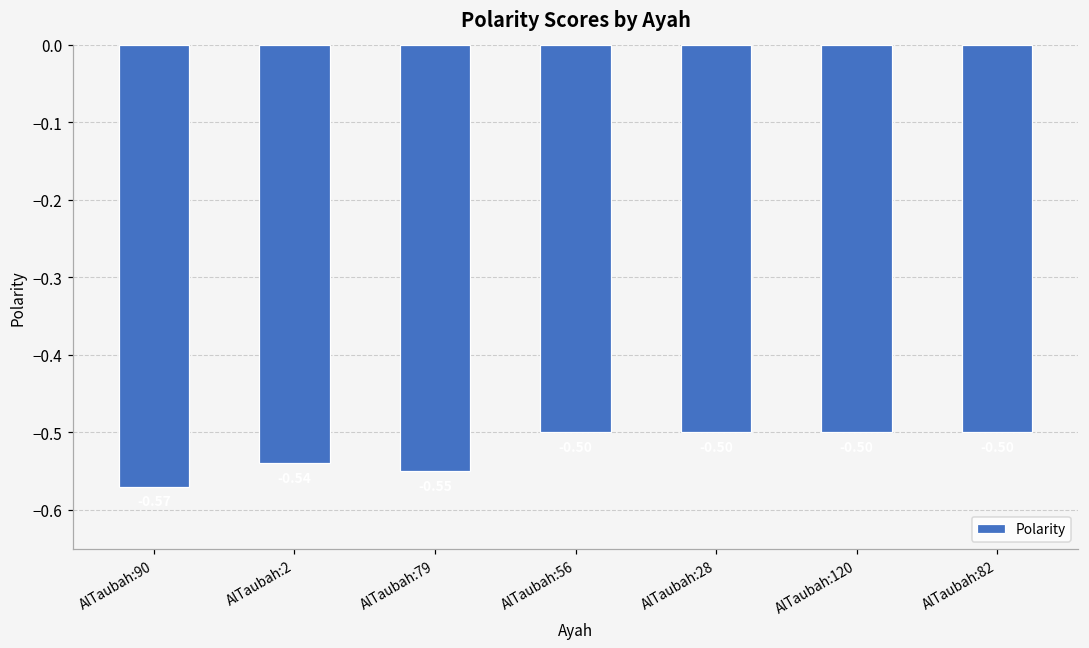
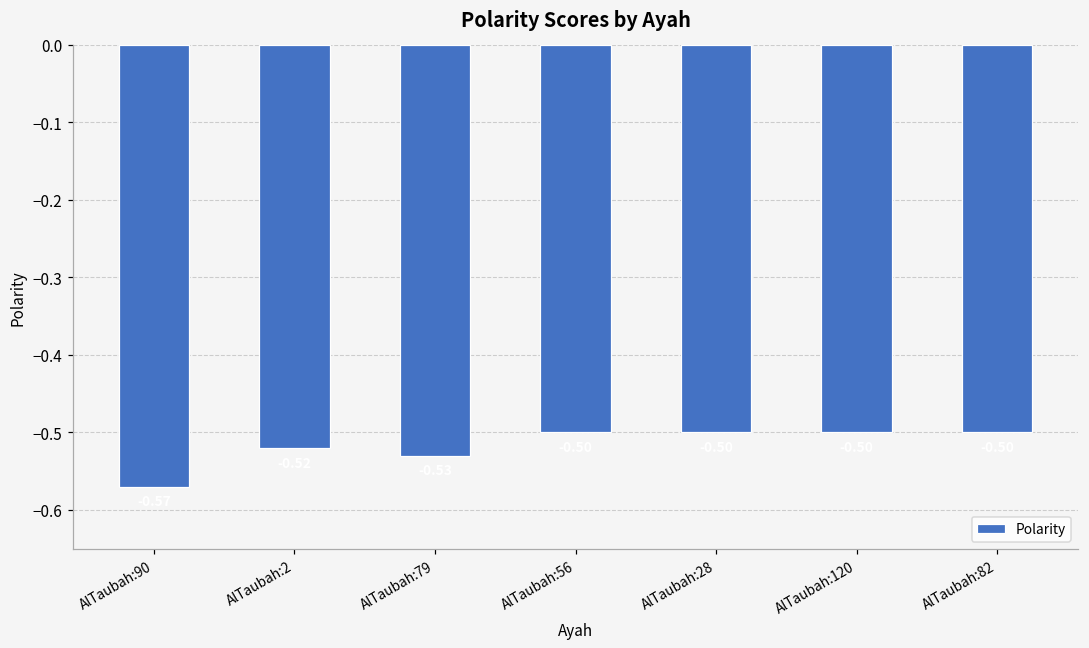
  {
    "AlTaubah:90": -0.57,
-   "AlTaubah:2": -0.54,
-   "AlTaubah:79": -0.55,
+   "AlTaubah:2": -0.52,
+   "AlTaubah:79": -0.53,
    "AlTaubah:56": -0.50,
    "AlTaubah:28": -0.50,
    "AlTaubah:120": -0.50,
    "AlTaubah:82": -0.50
  }
